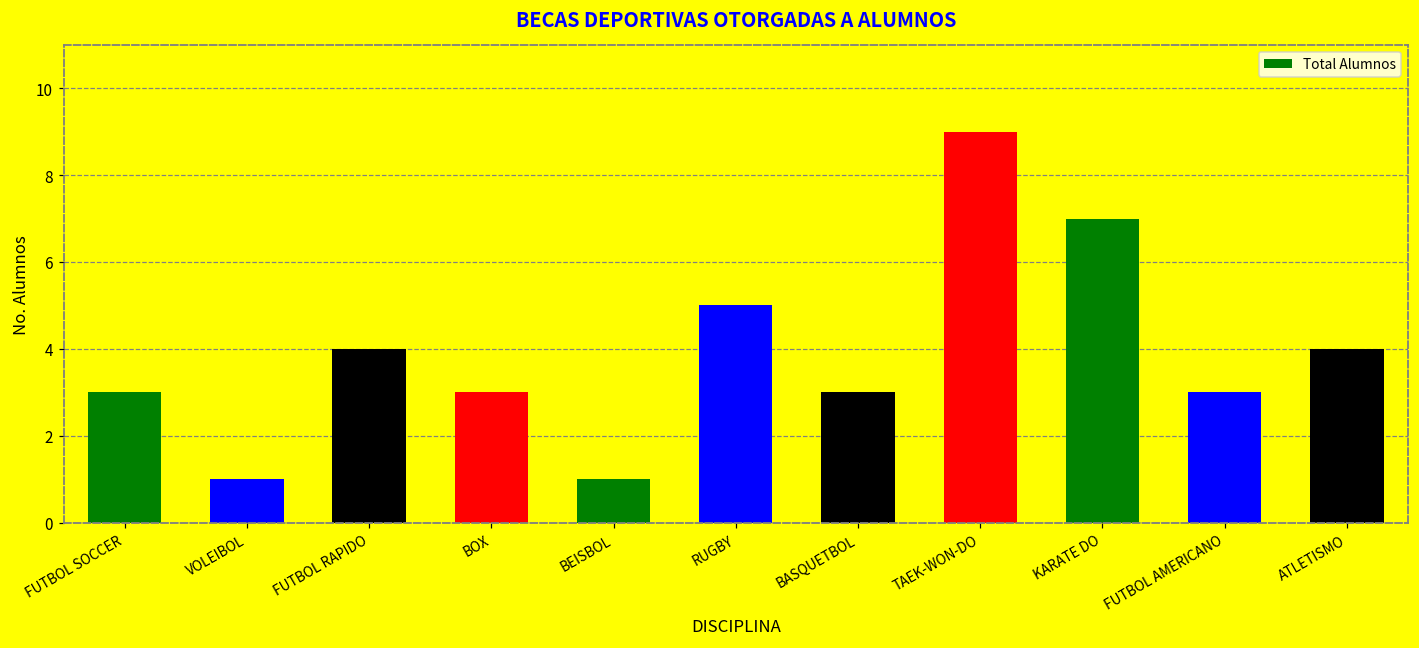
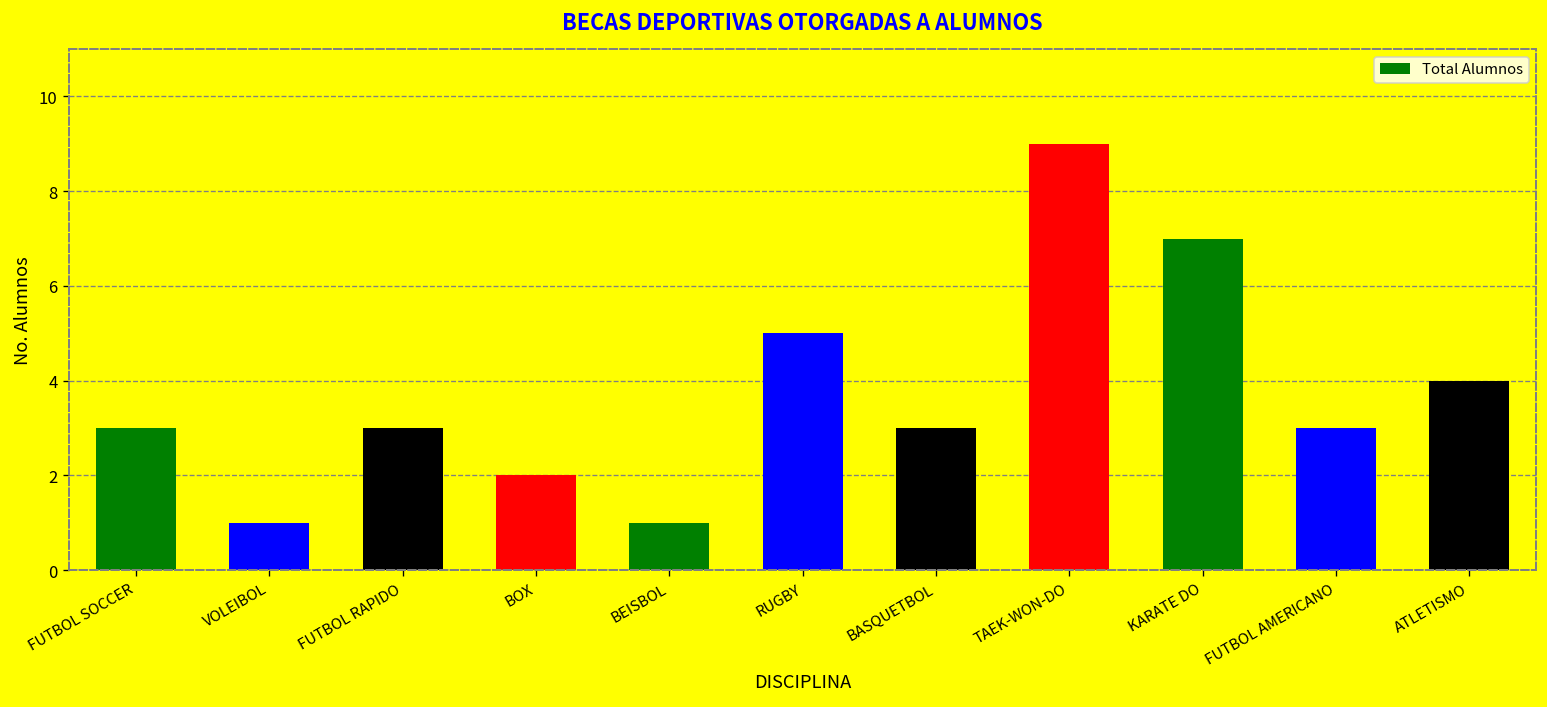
  {
    "FUTBOL SOCCER": 3,
    "VOLEIBOL": 1,
-   "FUTBOL RAPIDO": 4,
-   "BOX": 3,
+   "FUTBOL RAPIDO": 3,
+   "BOX": 2,
    "BEISBOL": 1,
    "RUGBY": 5,
    "BASQUETBOL": 3,
    "TAEK-WON-DO": 9,
    "KARATE DO": 7,
    "FUTBOL AMERICANO": 3,
    "ATLETISMO": 4
  }
